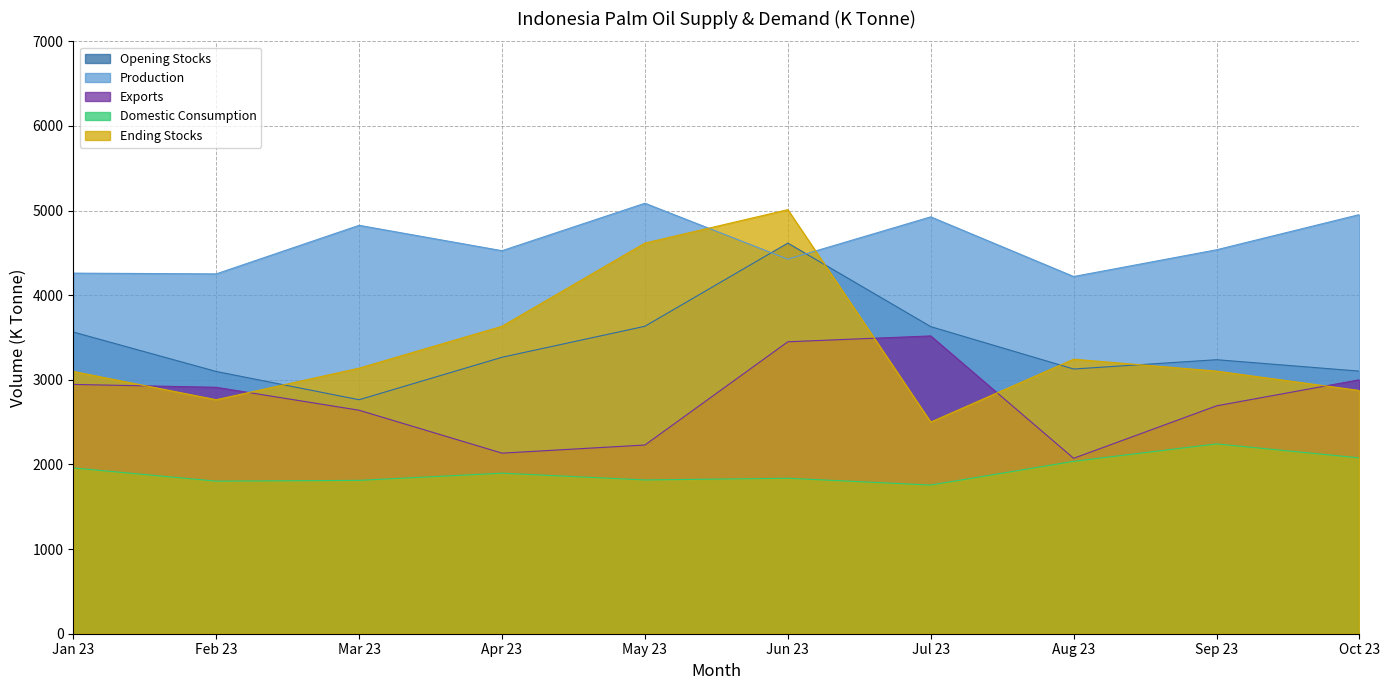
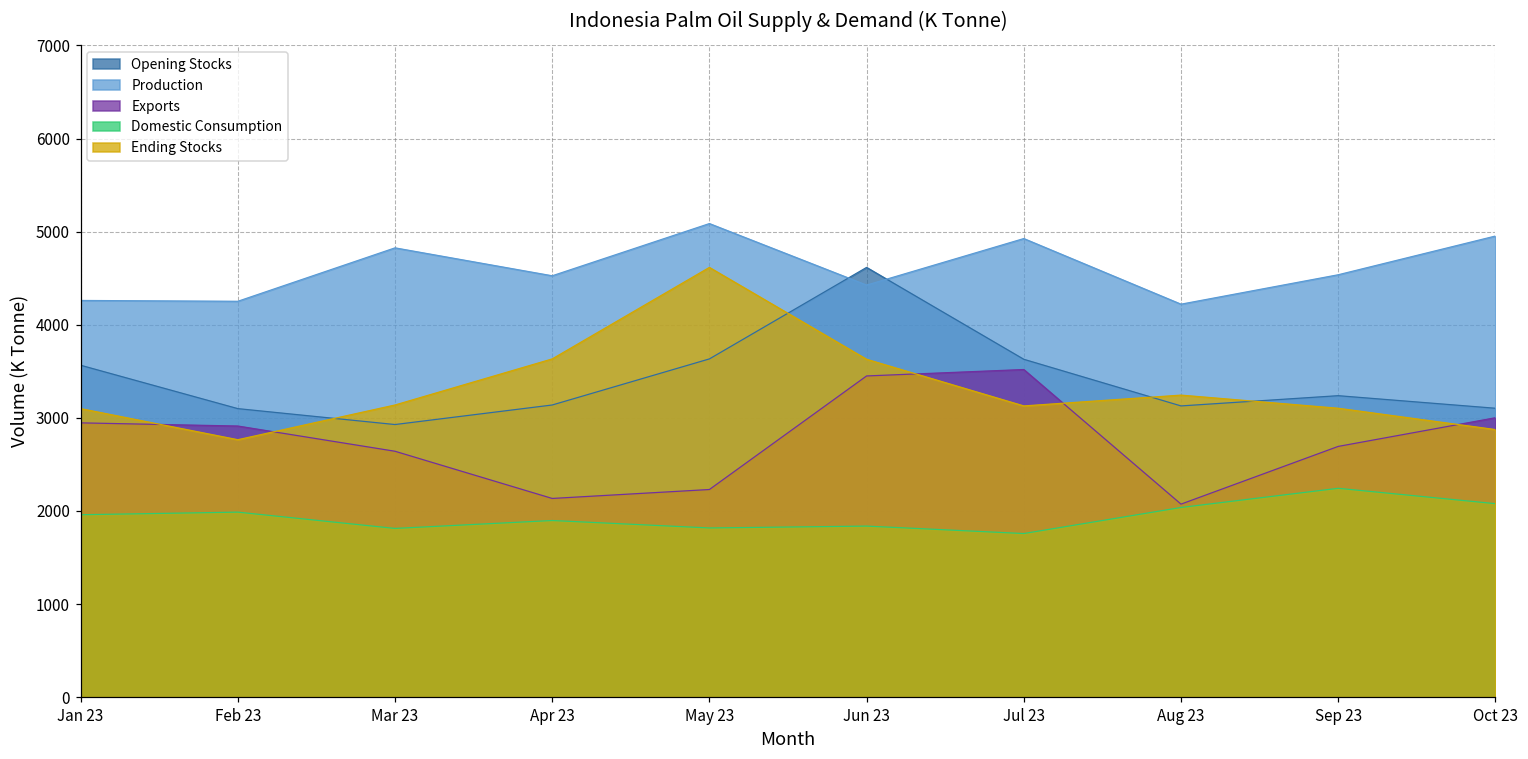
  {
    "Opening Stocks": {
      "Jan 23": 3600,
      "Feb 23": 3100,
-     "Mar 23": 2800,
-     "Apr 23": 3300,
+     "Mar 23": 2900,
+     "Apr 23": 3100,
      "May 23": 3600,
      "Jun 23": 4600,
      "Jul 23": 3600,
      "Aug 23": 3100,
      "Sep 23": 3200,
      "Oct 23": 3100
    },
    "Production": {
      "Jan 23": 4300,
      "Feb 23": 4300,
      "Mar 23": 4800,
      "Apr 23": 4500,
      "May 23": 5100,
      "Jun 23": 4400,
      "Jul 23": 4900,
      "Aug 23": 4200,
      "Sep 23": 4500,
      "Oct 23": 5000
    },
    "Exports": {
      "Jan 23": 2900,
      "Feb 23": 2900,
      "Mar 23": 2600,
      "Apr 23": 2100,
      "May 23": 2200,
      "Jun 23": 3500,
      "Jul 23": 3500,
      "Aug 23": 2100,
      "Sep 23": 2700,
      "Oct 23": 3000
    },
    "Domestic Consumption": {
      "Jan 23": 2000,
-     "Feb 23": 1800,
+     "Feb 23": 2000,
      "Mar 23": 1800,
      "Apr 23": 1900,
      "May 23": 1800,
      "Jun 23": 1800,
      "Jul 23": 1800,
      "Aug 23": 2000,
      "Sep 23": 2200,
      "Oct 23": 2100
    },
    "Ending Stocks": {
      "Jan 23": 3100,
      "Feb 23": 2800,
      "Mar 23": 3100,
      "Apr 23": 3600,
      "May 23": 4600,
-     "Jun 23": 5000,
-     "Jul 23": 2500,
+     "Jun 23": 3600,
+     "Jul 23": 3100,
      "Aug 23": 3200,
      "Sep 23": 3100,
      "Oct 23": 2900
    }
  }
